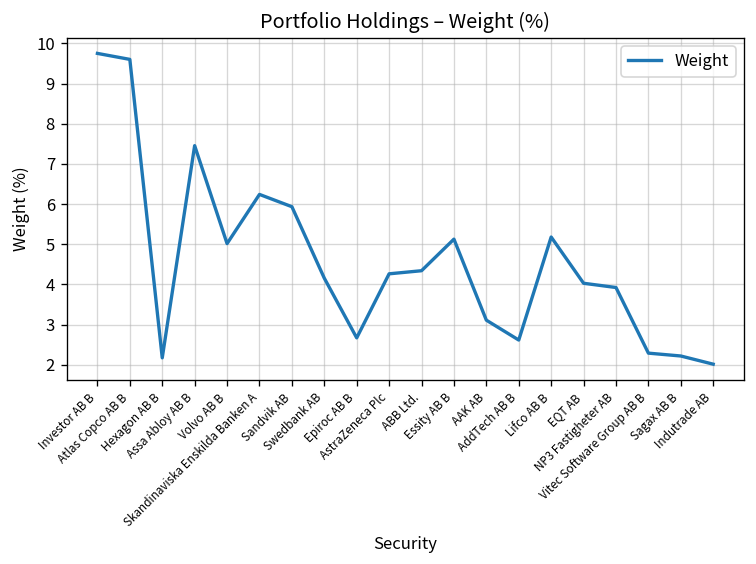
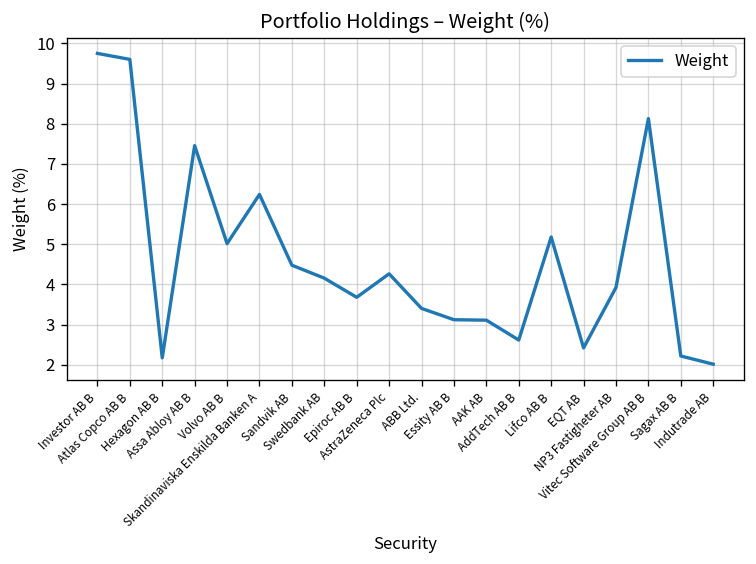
  {
    "Investor AB B": 9.8,
    "Atlas Copco AB B": 9.6,
    "Hexagon AB B": 2.2,
    "Assa Abloy AB B": 7.5,
    "Volvo AB B": 5.0,
    "Skandinaviska Enskilda Banken A": 6.2,
-   "Sandvik AB": 5.9,
+   "Sandvik AB": 4.5,
    "Swedbank AB": 4.2,
-   "Epiroc AB B": 2.7,
+   "Epiroc AB B": 3.7,
    "AstraZeneca Plc": 4.3,
-   "ABB Ltd.": 4.3,
-   "Essity AB B": 5.1,
+   "ABB Ltd.": 3.4,
+   "Essity AB B": 3.1,
    "AAK AB": 3.1,
    "AddTech AB B": 2.6,
    "Lifco AB B": 5.2,
-   "EQT AB": 4.0,
+   "EQT AB": 2.4,
    "NP3 Fastigheter AB": 3.9,
-   "Vitec Software Group AB B": 2.3,
+   "Vitec Software Group AB B": 8.1,
    "Sagax AB B": 2.2,
    "Indutrade AB": 2.0
  }
